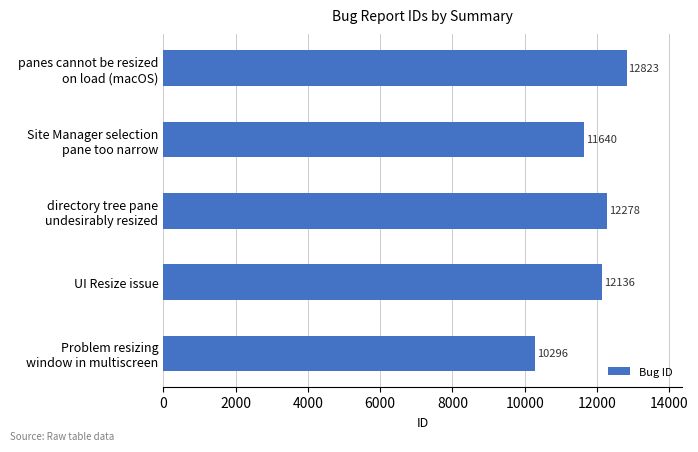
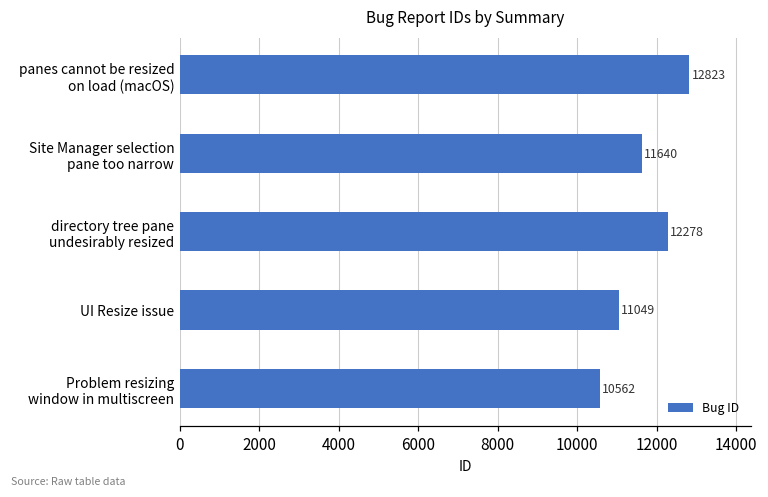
  {
    "panes cannot be resized on load (macOS)": 12823,
    "Site Manager selection pane too narrow": 11640,
    "directory tree pane undesirably resized": 12278,
-   "UI Resize issue": 12136,
-   "Problem resizing window in multiscreen": 10296
+   "UI Resize issue": 11049,
+   "Problem resizing window in multiscreen": 10562
  }
